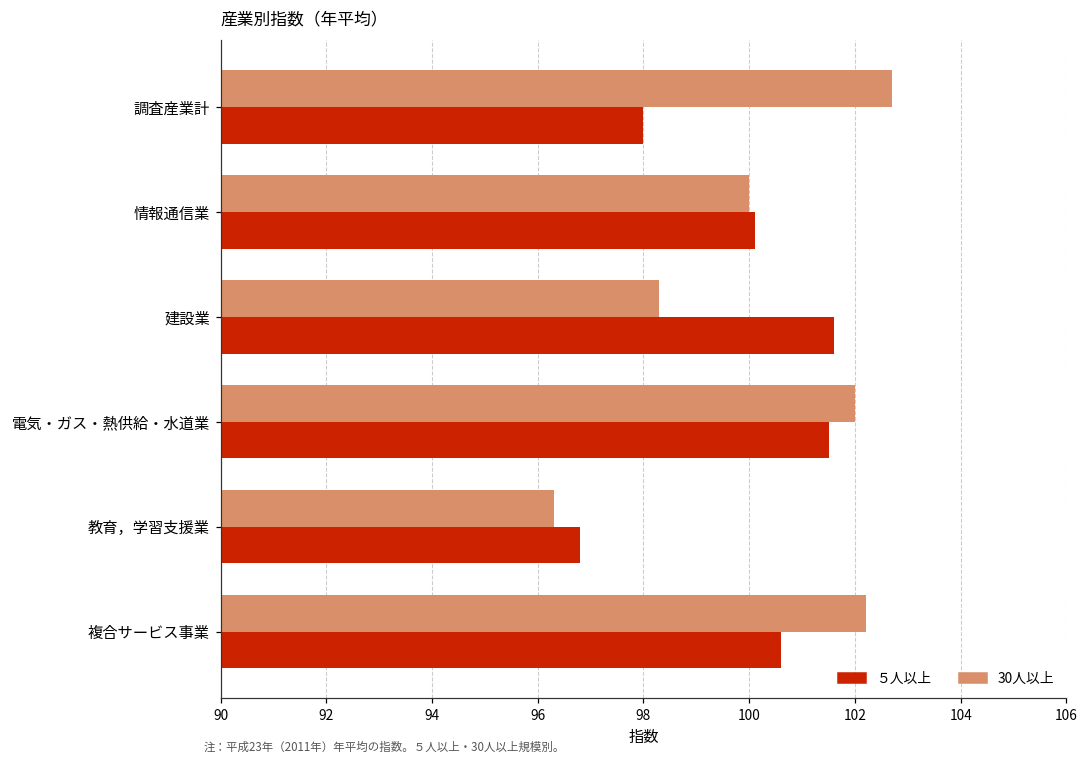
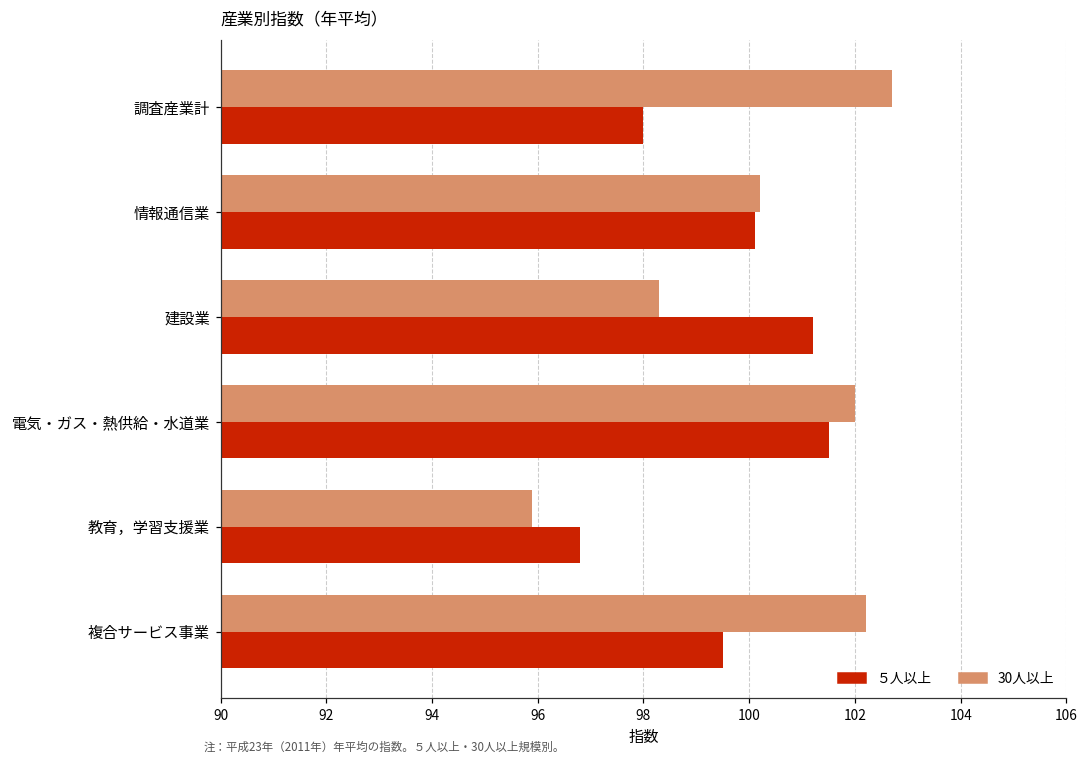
  {
    "５人以上": {
      "調査産業計": 98.0,
      "情報通信業": 100.1,
-     "建設業": 101.6,
+     "建設業": 101.2,
      "電気・ガス・熱供給・水道業": 101.5,
      "教育，学習支援業": 96.8,
-     "複合サービス事業": 100.6
+     "複合サービス事業": 99.5
    },
    "30人以上": {
      "調査産業計": 102.7,
-     "情報通信業": 100.0,
+     "情報通信業": 100.2,
      "建設業": 98.3,
      "電気・ガス・熱供給・水道業": 102.0,
-     "教育，学習支援業": 96.3,
+     "教育，学習支援業": 95.9,
      "複合サービス事業": 102.2
    }
  }
